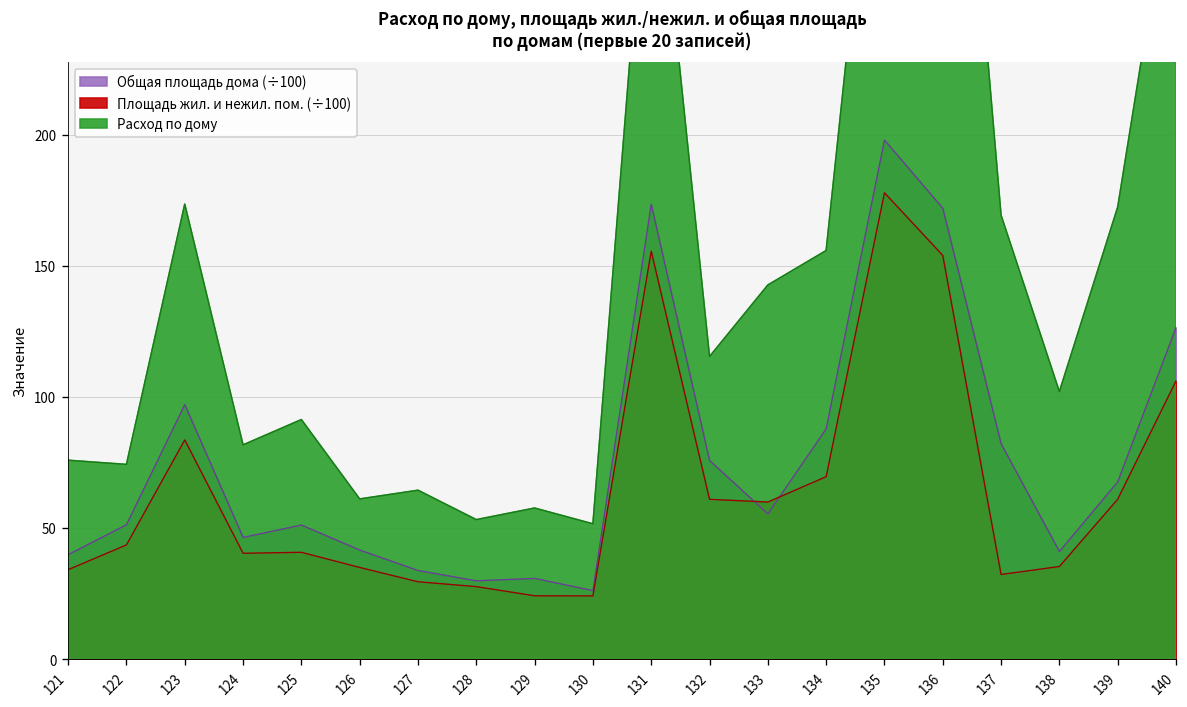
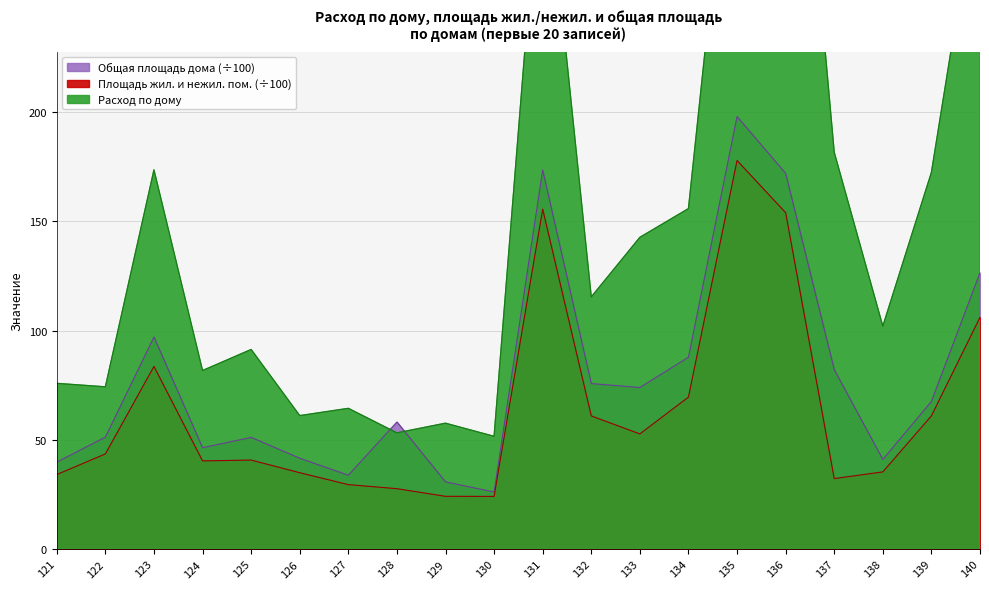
  {
    "Общая площадь дома (÷100)": {
      "121": 40,
      "122": 51,
      "123": 97,
      "124": 46,
      "125": 51,
      "126": 42,
      "127": 34,
-     "128": 30,
+     "128": 58,
      "129": 31,
      "130": 26,
      "131": 174,
      "132": 76,
-     "133": 55,
+     "133": 74,
      "134": 88,
      "135": 198,
      "136": 172,
      "137": 82,
      "138": 41,
      "139": 68,
      "140": 127
    },
    "Площадь жил. и нежил. пом. (÷100)": {
      "121": 34,
      "122": 44,
      "123": 84,
      "124": 40,
      "125": 41,
      "126": 35,
      "127": 29,
      "128": 28,
      "129": 24,
      "130": 24,
      "131": 156,
      "132": 61,
-     "133": 60,
+     "133": 53,
      "134": 70,
      "135": 178,
      "136": 154,
      "137": 32,
      "138": 35,
      "139": 61,
      "140": 106
    },
    "Расход по дому": {
      "121": 76,
      "122": 74,
      "123": 174,
      "124": 82,
      "125": 91,
      "126": 61,
      "127": 64,
      "128": 53,
      "129": 58,
      "130": 52,
      "132": 115,
      "133": 143,
      "134": 156,
-     "137": 169,
+     "137": 182,
      "138": 102,
      "139": 172
    }
  }
